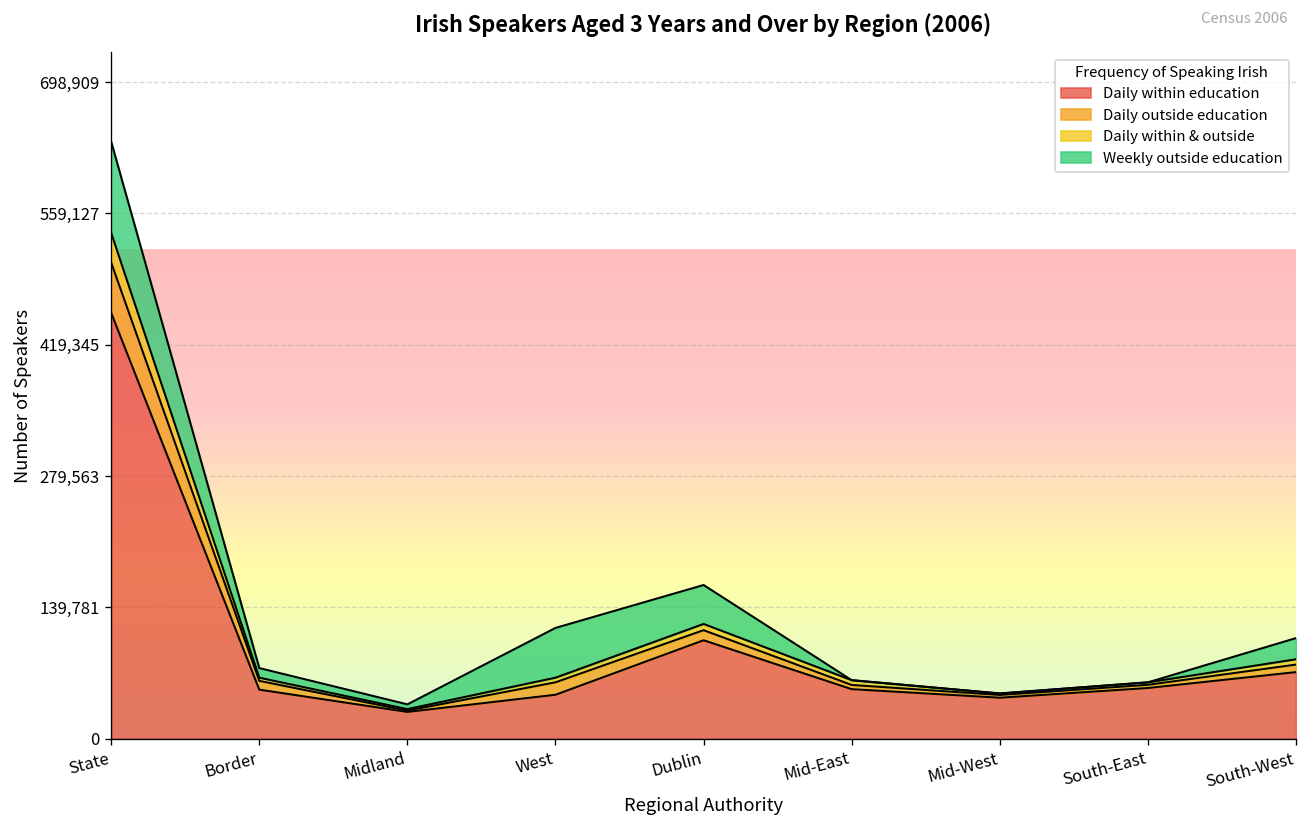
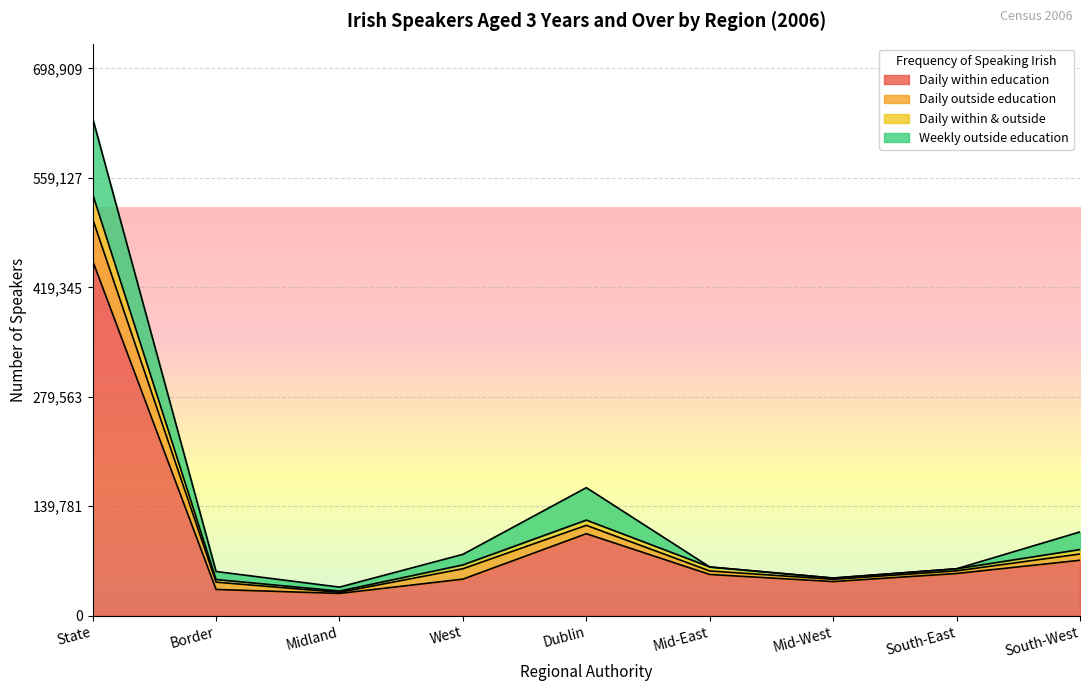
  {
    "Daily within education": {
      "State": "450,000",
-     "Border": "50,000",
+     "Border": "30,000",
      "West": "50,000",
      "Dublin": "100,000",
      "Mid-East": "50,000",
      "South-East": "50,000",
      "South-West": "70,000"
    },
    "Weekly outside education": {
      "State": "100,000",
      "Border": "10,000",
      "Midland": "10,000",
-     "West": "50,000",
+     "West": "10,000",
      "Dublin": "40,000",
      "South-West": "20,000"
    }
  }
